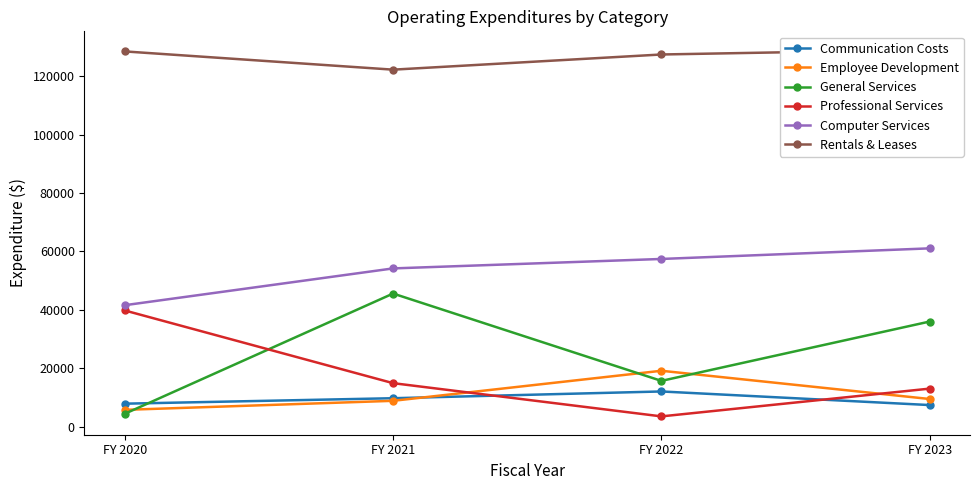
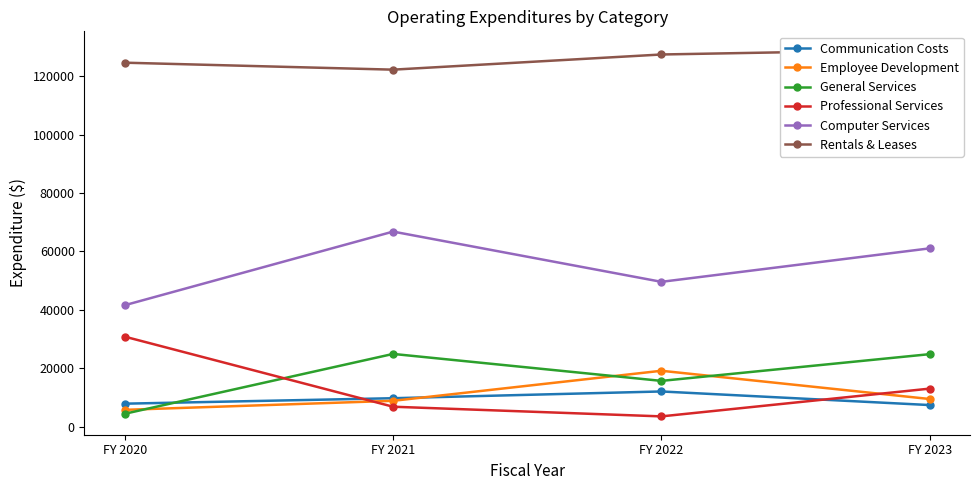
  {
    "Communication Costs": {
      "FY 2020": 8000,
      "FY 2021": 10000,
      "FY 2022": 12000,
      "FY 2023": 7000
    },
    "Employee Development": {
      "FY 2020": 6000,
      "FY 2021": 9000,
      "FY 2022": 19000,
      "FY 2023": 9000
    },
    "General Services": {
      "FY 2020": 4000,
-     "FY 2021": 46000,
+     "FY 2021": 25000,
      "FY 2022": 16000,
-     "FY 2023": 36000
+     "FY 2023": 25000
    },
    "Professional Services": {
-     "FY 2020": 40000,
-     "FY 2021": 15000,
+     "FY 2020": 31000,
+     "FY 2021": 7000,
      "FY 2022": 4000,
      "FY 2023": 13000
    },
    "Computer Services": {
      "FY 2020": 42000,
-     "FY 2021": 54000,
-     "FY 2022": 57000,
+     "FY 2021": 67000,
+     "FY 2022": 50000,
      "FY 2023": 61000
    },
    "Rentals & Leases": {
-     "FY 2020": 128000,
+     "FY 2020": 125000,
      "FY 2021": 122000,
      "FY 2022": 127000
    }
  }
